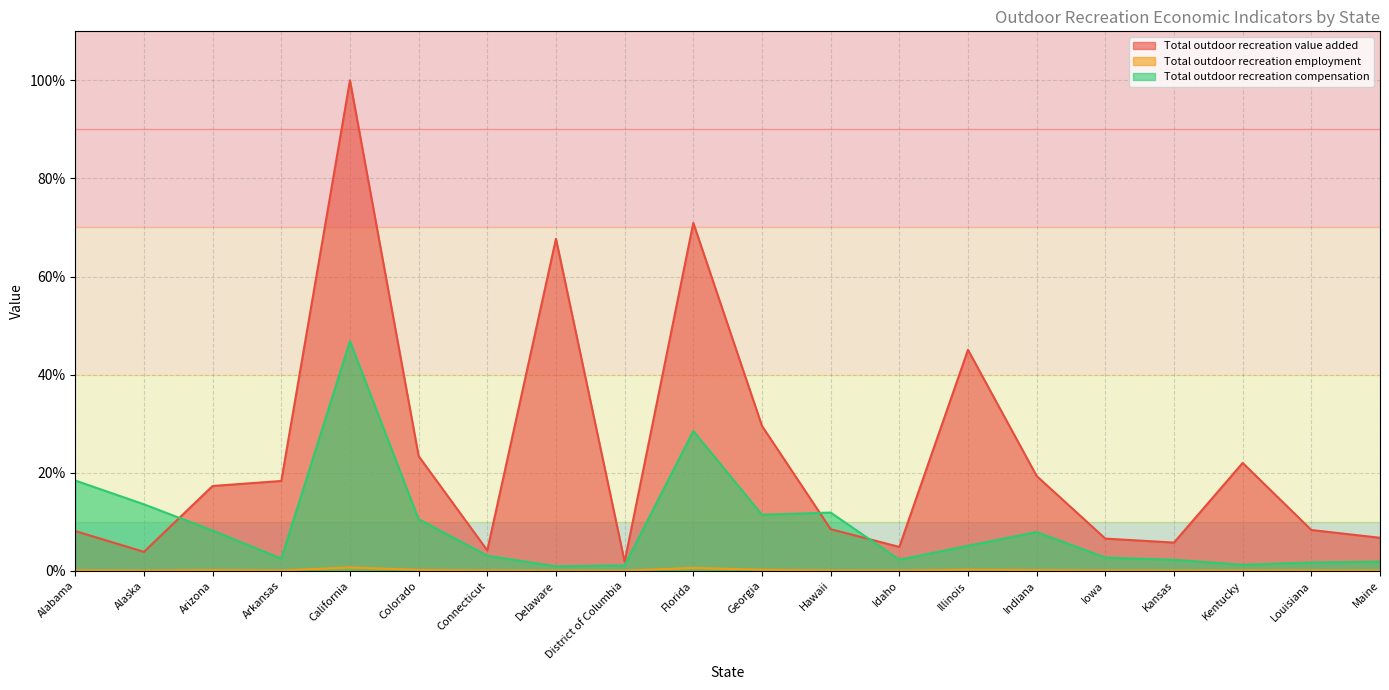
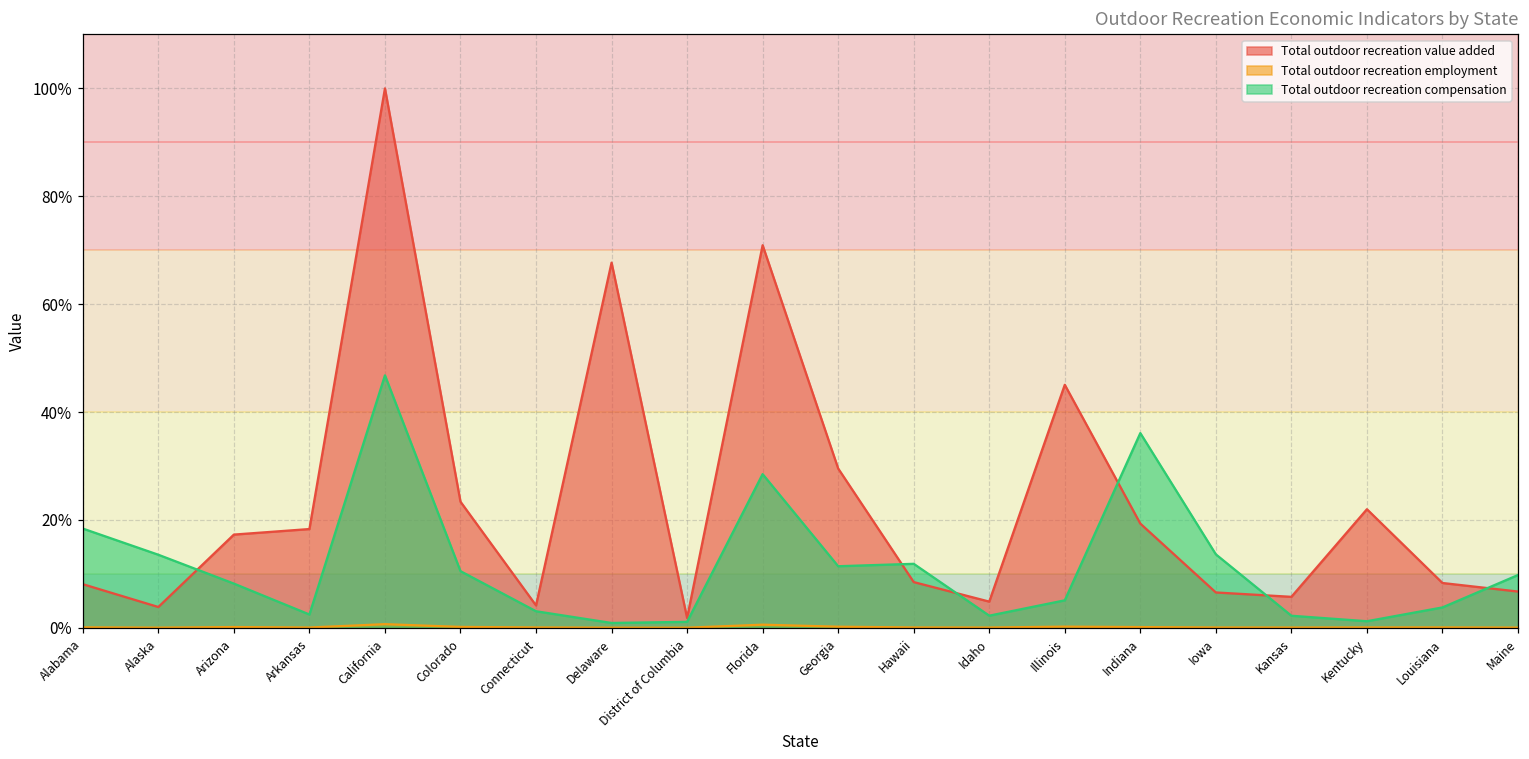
  {
    "Total outdoor recreation value added": {
      "Alabama": "8%",
      "Alaska": "4%",
      "Arizona": "17%",
      "Arkansas": "18%",
      "California": "100%",
      "Colorado": "23%",
      "Connecticut": "4%",
      "Delaware": "68%",
      "District of Columbia": "2%",
      "Florida": "71%",
      "Georgia": "30%",
      "Hawaii": "8%",
      "Idaho": "5%",
      "Illinois": "45%",
      "Indiana": "19%",
      "Iowa": "7%",
      "Kansas": "6%",
      "Kentucky": "22%",
      "Louisiana": "8%",
      "Maine": "7%"
    },
    "Total outdoor recreation employment": {
      "Alabama": "0%",
      "Alaska": "0%",
      "Arizona": "0%",
      "Arkansas": "0%",
      "California": "1%",
      "Colorado": "0%",
      "Connecticut": "0%",
      "Delaware": "0%",
      "District of Columbia": "0%",
      "Florida": "1%",
      "Georgia": "0%",
      "Hawaii": "0%",
      "Idaho": "0%",
      "Illinois": "0%",
      "Indiana": "0%",
      "Iowa": "0%",
      "Kansas": "0%",
      "Kentucky": "0%",
      "Louisiana": "0%",
      "Maine": "0%"
    },
    "Total outdoor recreation compensation": {
      "Alabama": "18%",
      "Alaska": "14%",
      "Arizona": "8%",
      "Arkansas": "2%",
      "California": "47%",
      "Colorado": "11%",
      "Connecticut": "3%",
      "Delaware": "1%",
      "District of Columbia": "1%",
      "Florida": "28%",
      "Georgia": "11%",
      "Hawaii": "12%",
      "Idaho": "2%",
      "Illinois": "5%",
-     "Indiana": "8%",
-     "Iowa": "3%",
+     "Indiana": "36%",
+     "Iowa": "14%",
      "Kansas": "2%",
      "Kentucky": "1%",
-     "Louisiana": "2%",
-     "Maine": "2%"
+     "Louisiana": "4%",
+     "Maine": "10%"
    }
  }
